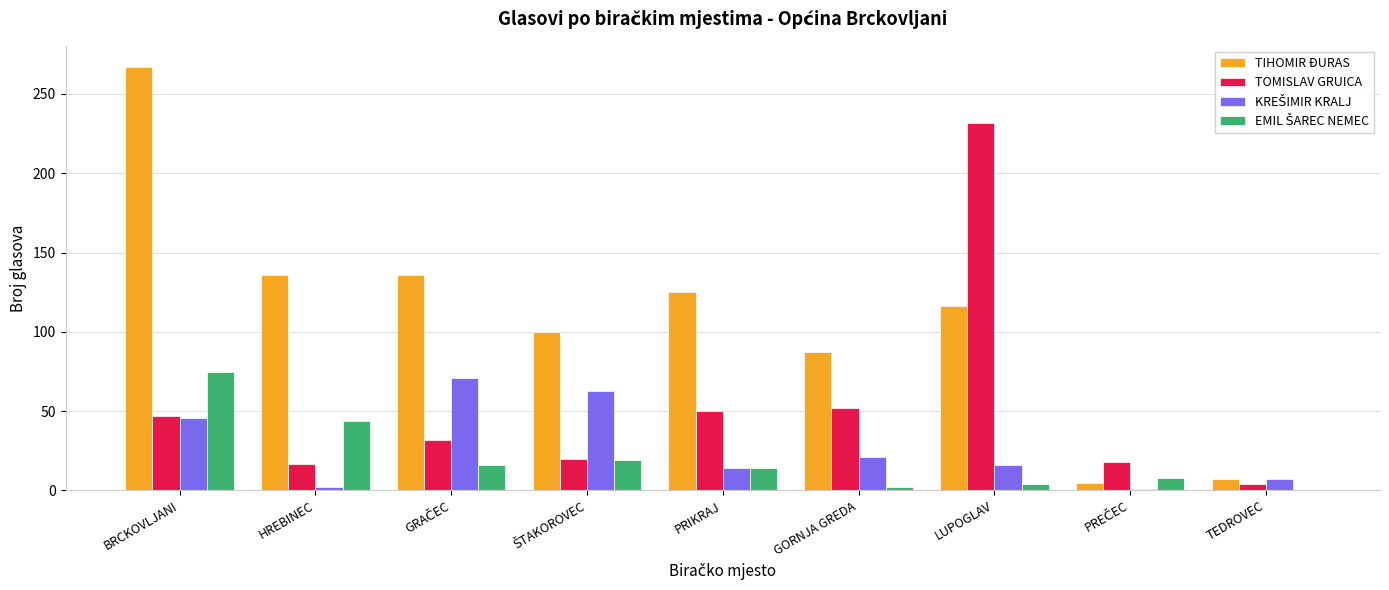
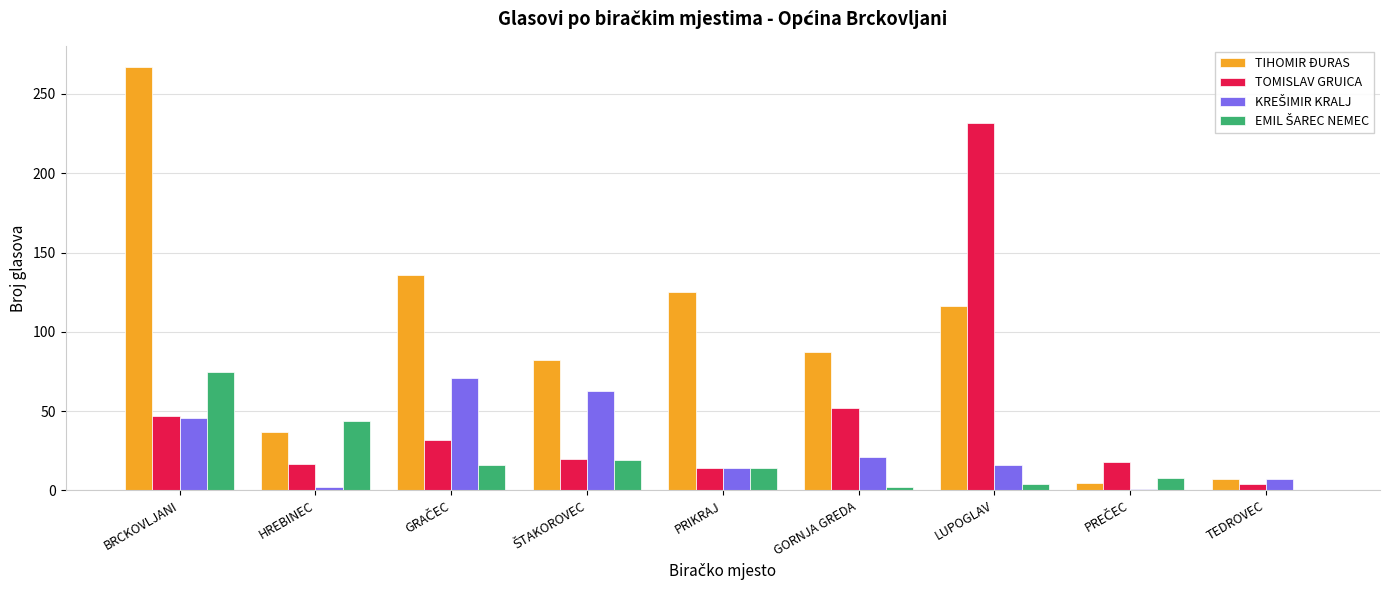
  {
    "TIHOMIR ĐURAS": {
      "BRCKOVLJANI": 267,
-     "HREBINEC": 136,
+     "HREBINEC": 37,
      "GRAČEC": 136,
-     "ŠTAKOROVEC": 100,
+     "ŠTAKOROVEC": 82,
      "PRIKRAJ": 125,
      "GORNJA GREDA": 87,
      "LUPOGLAV": 116,
      "PREČEC": 5,
      "TEDROVEC": 7
    },
    "TOMISLAV GRUICA": {
      "BRCKOVLJANI": 47,
      "HREBINEC": 17,
      "GRAČEC": 32,
      "ŠTAKOROVEC": 20,
-     "PRIKRAJ": 50,
+     "PRIKRAJ": 14,
      "GORNJA GREDA": 52,
      "LUPOGLAV": 232,
      "PREČEC": 18,
      "TEDROVEC": 4
    },
    "KREŠIMIR KRALJ": {
      "BRCKOVLJANI": 46,
      "HREBINEC": 2,
      "GRAČEC": 71,
      "ŠTAKOROVEC": 63,
      "PRIKRAJ": 14,
      "GORNJA GREDA": 21,
      "LUPOGLAV": 16,
      "TEDROVEC": 7
    },
    "EMIL ŠAREC NEMEC": {
      "BRCKOVLJANI": 75,
      "HREBINEC": 44,
      "GRAČEC": 16,
      "ŠTAKOROVEC": 19,
      "PRIKRAJ": 14,
      "GORNJA GREDA": 2,
      "LUPOGLAV": 4,
      "PREČEC": 8,
      "TEDROVEC": 0
    }
  }
